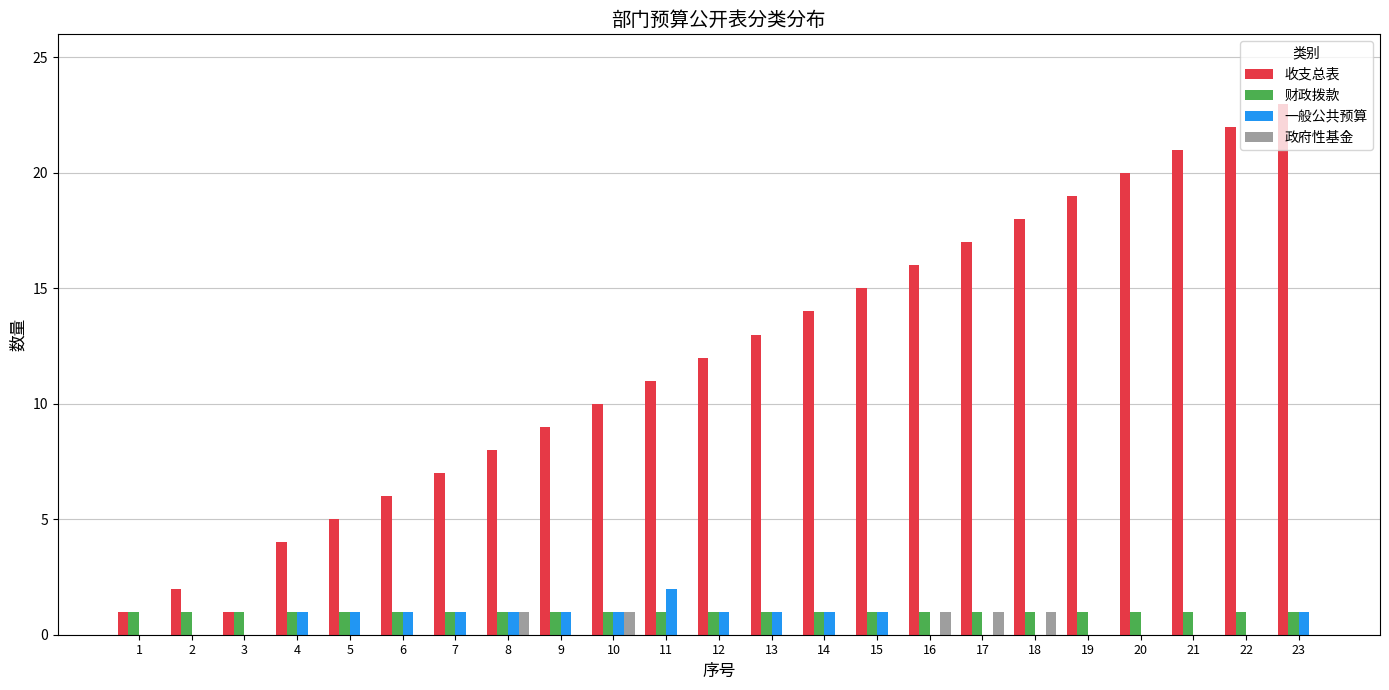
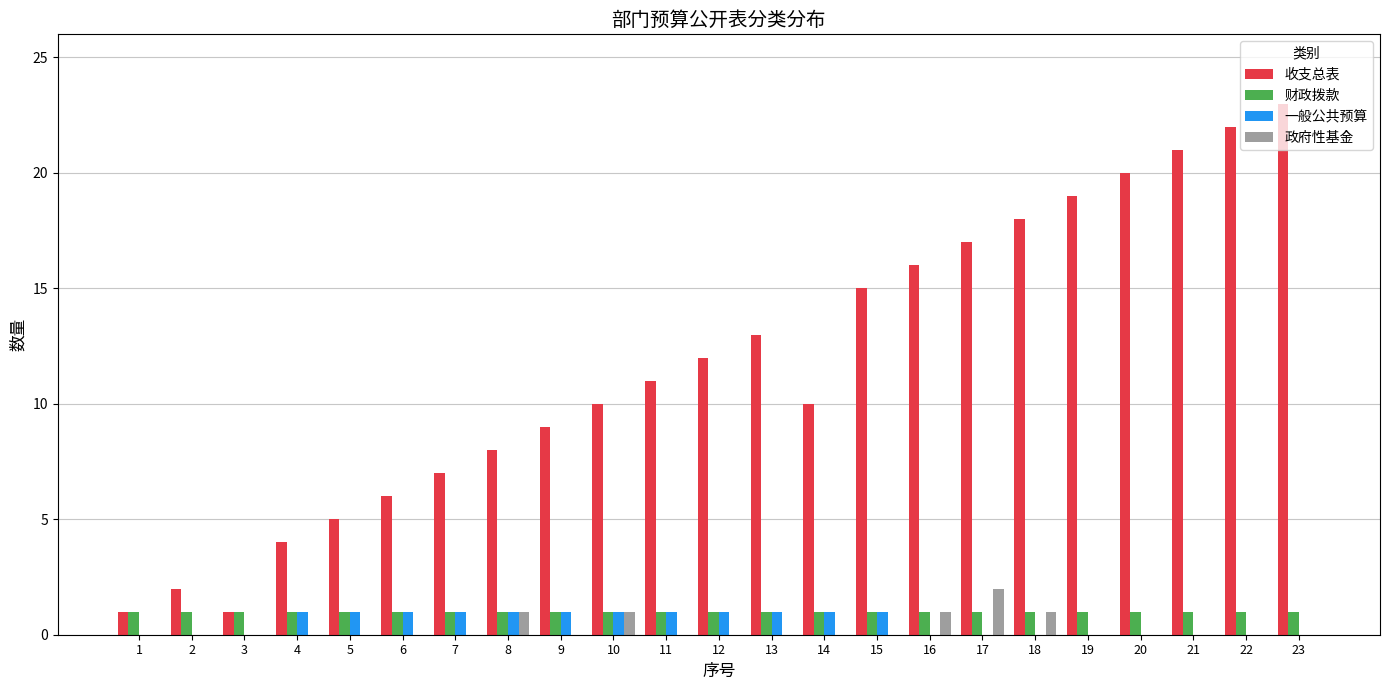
  {
    "收支总表": {
      "1": 1,
      "2": 2,
      "3": 1,
      "4": 4,
      "5": 5,
      "6": 6,
      "7": 7,
      "8": 8,
      "9": 9,
      "10": 10,
      "11": 11,
      "12": 12,
      "13": 13,
-     "14": 14,
+     "14": 10,
      "15": 15,
      "16": 16,
      "17": 17,
      "18": 18,
      "19": 19,
      "20": 20,
      "21": 21,
      "22": 22
    },
    "财政拨款": {
      "1": 1,
      "2": 1,
      "3": 1,
      "4": 1,
      "5": 1,
      "6": 1,
      "7": 1,
      "8": 1,
      "9": 1,
      "10": 1,
      "11": 1,
      "12": 1,
      "13": 1,
      "14": 1,
      "15": 1,
      "16": 1,
      "17": 1,
      "18": 1,
      "19": 1,
      "20": 1,
      "21": 1,
      "22": 1,
      "23": 1
    },
    "一般公共预算": {
      "1": 0,
      "2": 0,
      "3": 0,
      "4": 1,
      "5": 1,
      "6": 1,
      "7": 1,
      "8": 1,
      "9": 1,
      "10": 1,
-     "11": 2,
+     "11": 1,
      "12": 1,
      "13": 1,
      "14": 1,
      "15": 1,
      "16": 0,
      "17": 0,
      "18": 0,
      "19": 0,
      "20": 0,
      "21": 0,
      "22": 0,
-     "23": 1
+     "23": 0
    },
    "政府性基金": {
      "1": 0,
      "2": 0,
      "3": 0,
      "4": 0,
      "5": 0,
      "6": 0,
      "7": 0,
      "8": 1,
      "9": 0,
      "10": 1,
      "11": 0,
      "12": 0,
      "13": 0,
      "14": 0,
      "15": 0,
      "16": 1,
-     "17": 1,
+     "17": 2,
      "18": 1,
      "19": 0,
      "20": 0,
      "21": 0,
      "22": 0,
      "23": 0
    }
  }
